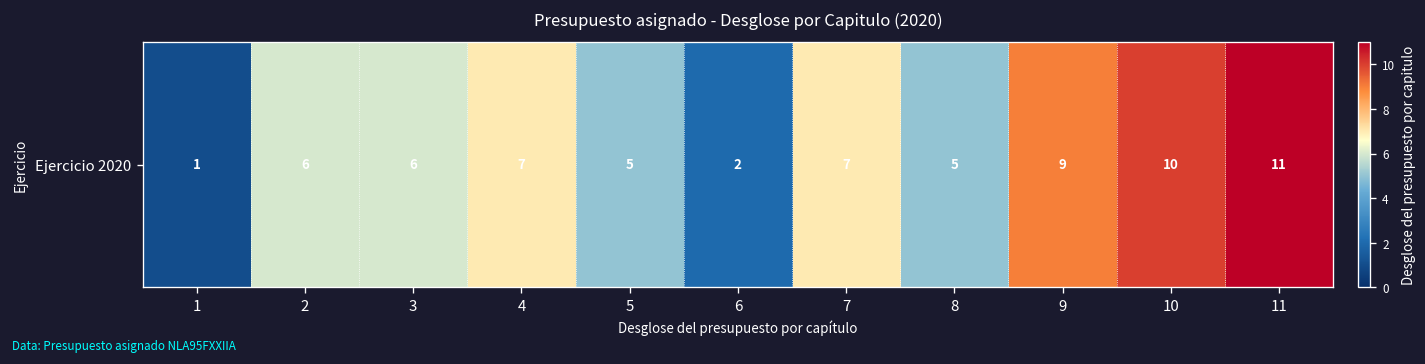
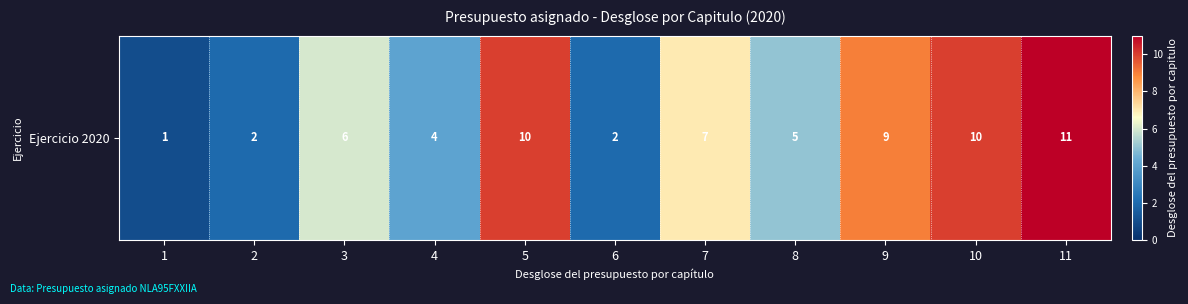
  {
    "Ejercicio 2020": {
      "1": 1,
-     "2": 6,
+     "2": 2,
      "3": 6,
-     "4": 7,
-     "5": 5,
+     "4": 4,
+     "5": 10,
      "6": 2,
      "7": 7,
      "8": 5,
      "9": 9,
      "10": 10,
      "11": 11
    }
  }
